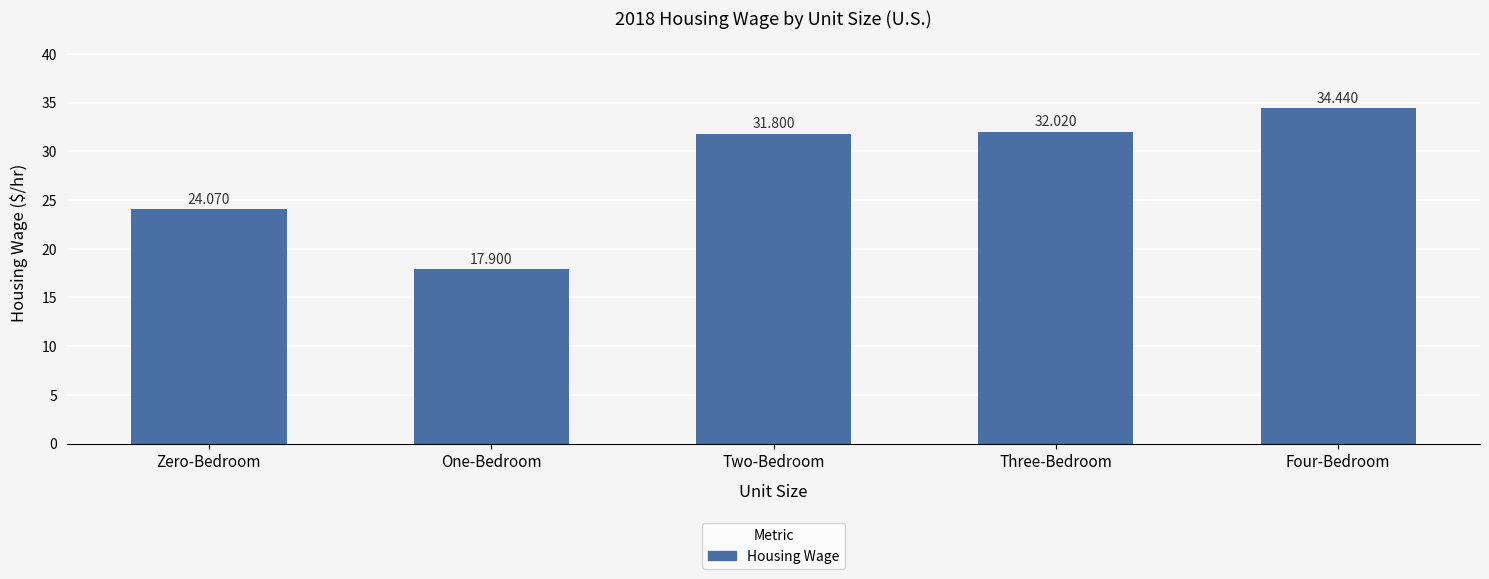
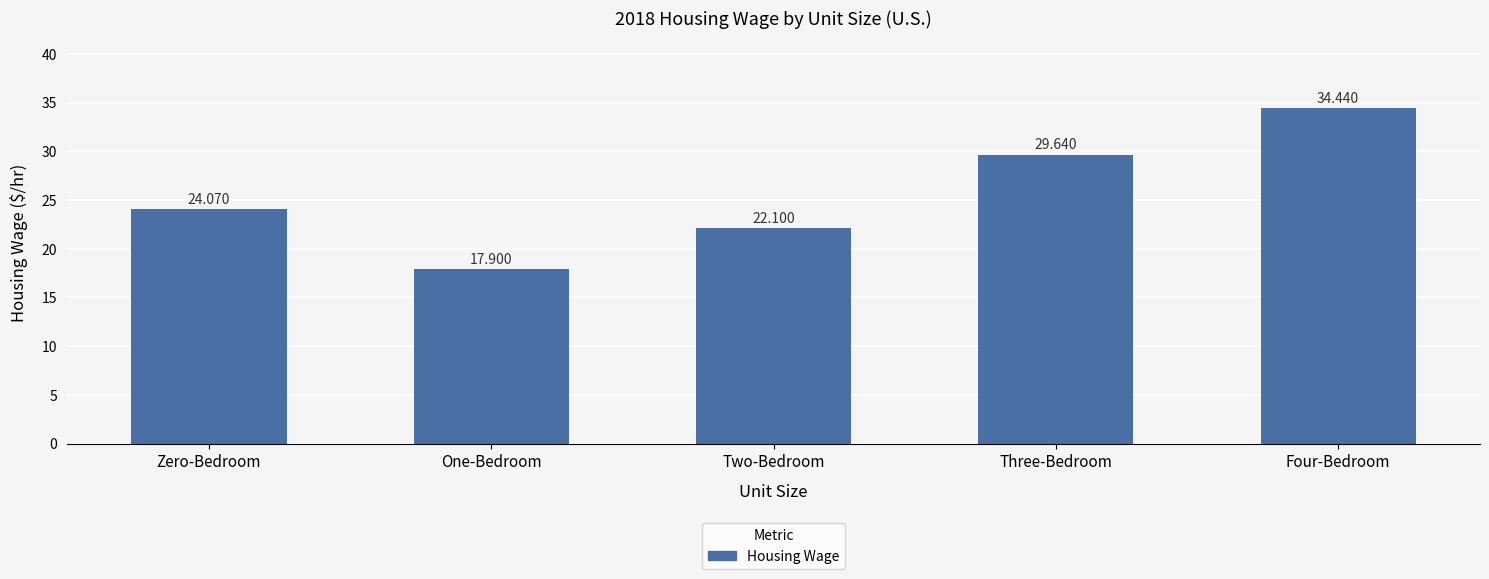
  {
    "Zero-Bedroom": 24.070,
    "One-Bedroom": 17.900,
-   "Two-Bedroom": 31.800,
-   "Three-Bedroom": 32.020,
+   "Two-Bedroom": 22.100,
+   "Three-Bedroom": 29.640,
    "Four-Bedroom": 34.440
  }
